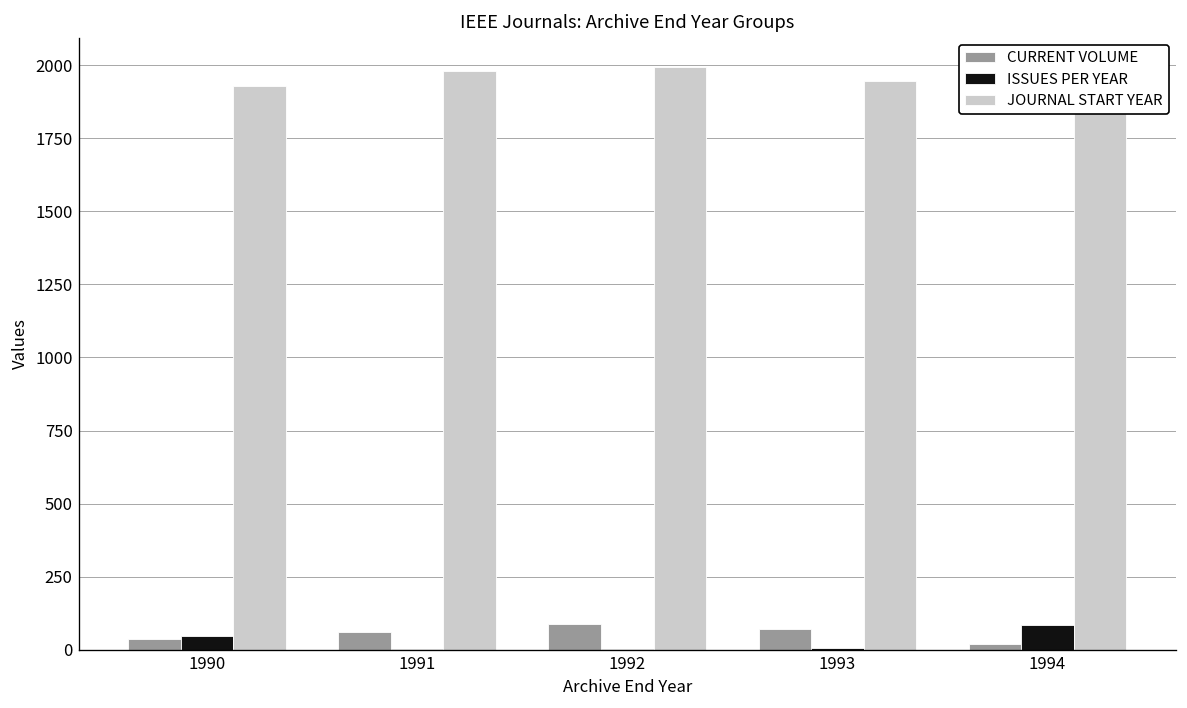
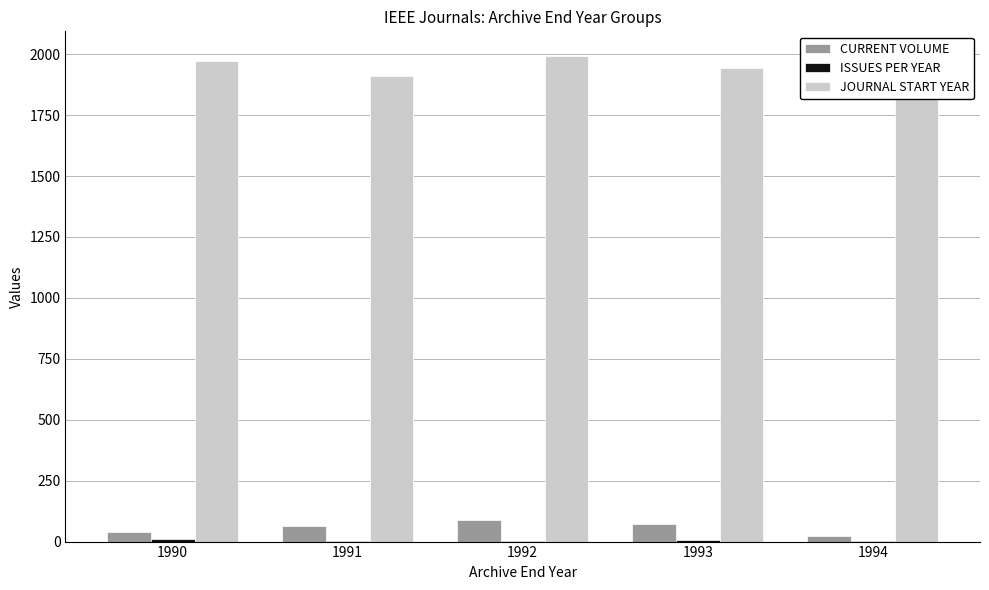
  {
    "CURRENT VOLUME": {
      "1990": 40,
      "1991": 60,
      "1992": 90,
      "1993": 70,
      "1994": 20
    },
    "ISSUES PER YEAR": {
-     "1990": 50,
-     "1994": 80
+     "1990": 10,
+     "1994": 0
    },
    "JOURNAL START YEAR": {
-     "1990": 1930,
-     "1991": 1980,
+     "1990": 1970,
+     "1991": 1910,
      "1992": 1990,
      "1993": 1940
    }
  }
